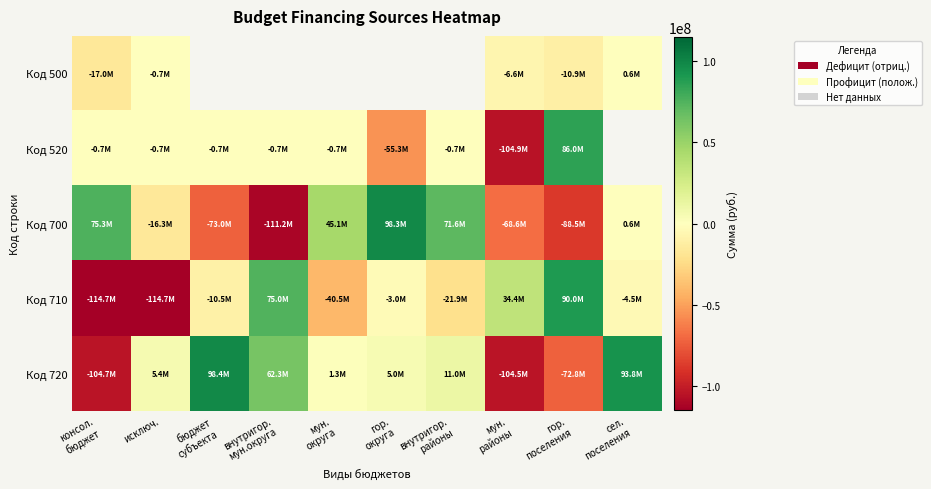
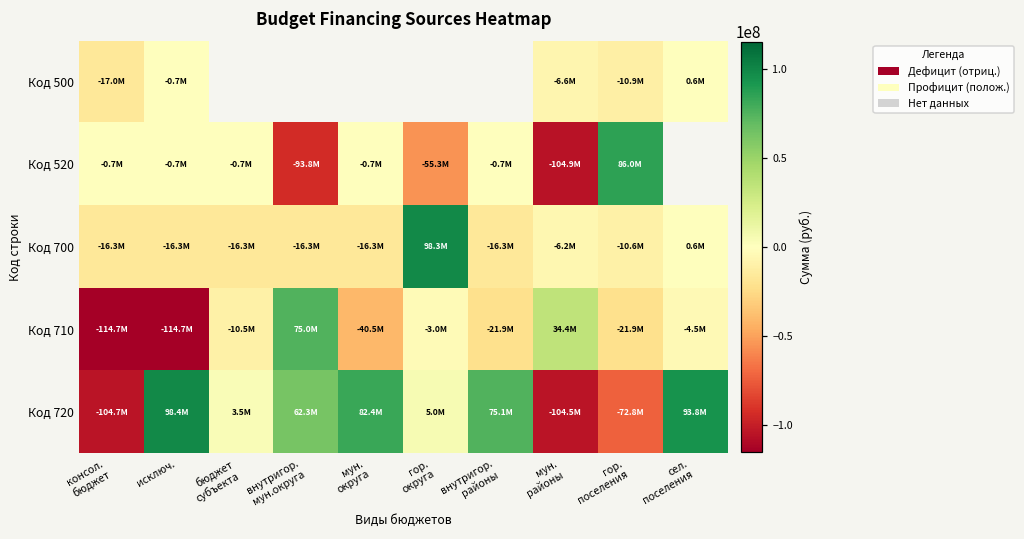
  {
    "Код 500": {
      "консол. бюджет": "-17.0M",
      "исключ.": "-0.7M",
      "мун. районы": "-6.6M",
      "гор. поселения": "-10.9M",
      "сел. поселения": "0.6M"
    },
    "Код 520": {
      "консол. бюджет": "-0.7M",
      "исключ.": "-0.7M",
      "бюджет субъекта": "-0.7M",
-     "внутригор. мун.округа": "-0.7M",
+     "внутригор. мун.округа": "-93.8M",
      "мун. округа": "-0.7M",
      "гор. округа": "-55.3M",
      "внутригор. районы": "-0.7M",
      "мун. районы": "-104.9M",
      "гор. поселения": "86.0M"
    },
    "Код 700": {
-     "консол. бюджет": "75.3M",
+     "консол. бюджет": "-16.3M",
      "исключ.": "-16.3M",
-     "бюджет субъекта": "-73.0M",
-     "внутригор. мун.округа": "-111.2M",
-     "мун. округа": "45.1M",
+     "бюджет субъекта": "-16.3M",
+     "внутригор. мун.округа": "-16.3M",
+     "мун. округа": "-16.3M",
      "гор. округа": "98.3M",
-     "внутригор. районы": "71.6M",
-     "мун. районы": "-68.6M",
-     "гор. поселения": "-88.5M",
+     "внутригор. районы": "-16.3M",
+     "мун. районы": "-6.2M",
+     "гор. поселения": "-10.6M",
      "сел. поселения": "0.6M"
    },
    "Код 710": {
      "консол. бюджет": "-114.7M",
      "исключ.": "-114.7M",
      "бюджет субъекта": "-10.5M",
      "внутригор. мун.округа": "75.0M",
      "мун. округа": "-40.5M",
      "гор. округа": "-3.0M",
      "внутригор. районы": "-21.9M",
      "мун. районы": "34.4M",
-     "гор. поселения": "90.0M",
+     "гор. поселения": "-21.9M",
      "сел. поселения": "-4.5M"
    },
    "Код 720": {
      "консол. бюджет": "-104.7M",
-     "исключ.": "5.4M",
-     "бюджет субъекта": "98.4M",
+     "исключ.": "98.4M",
+     "бюджет субъекта": "3.5M",
      "внутригор. мун.округа": "62.3M",
-     "мун. округа": "1.3M",
+     "мун. округа": "82.4M",
      "гор. округа": "5.0M",
-     "внутригор. районы": "11.0M",
+     "внутригор. районы": "75.1M",
      "мун. районы": "-104.5M",
      "гор. поселения": "-72.8M",
      "сел. поселения": "93.8M"
    }
  }
